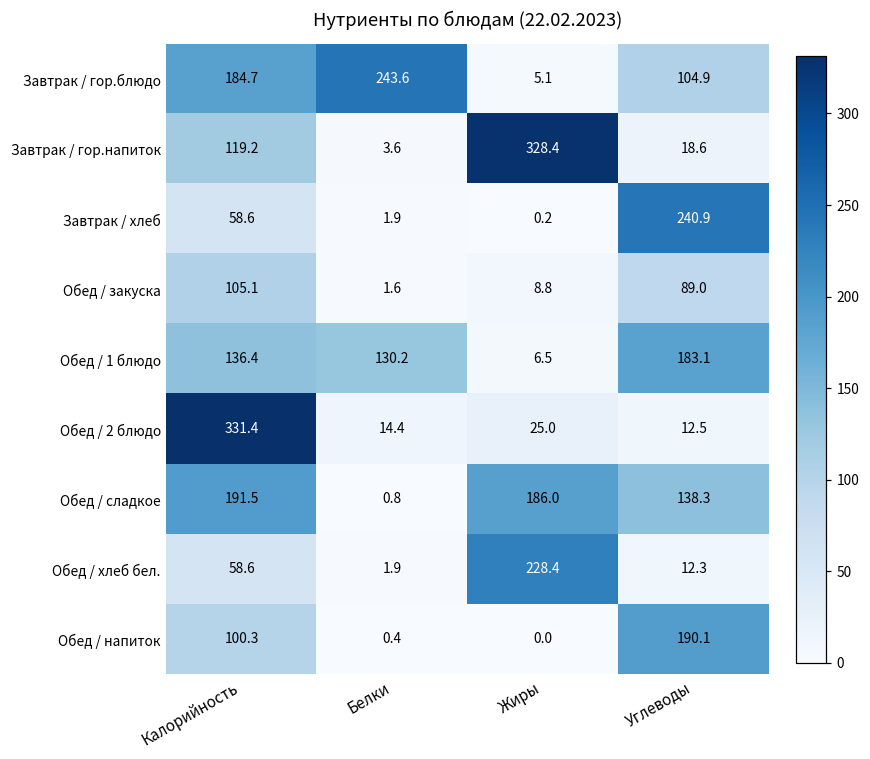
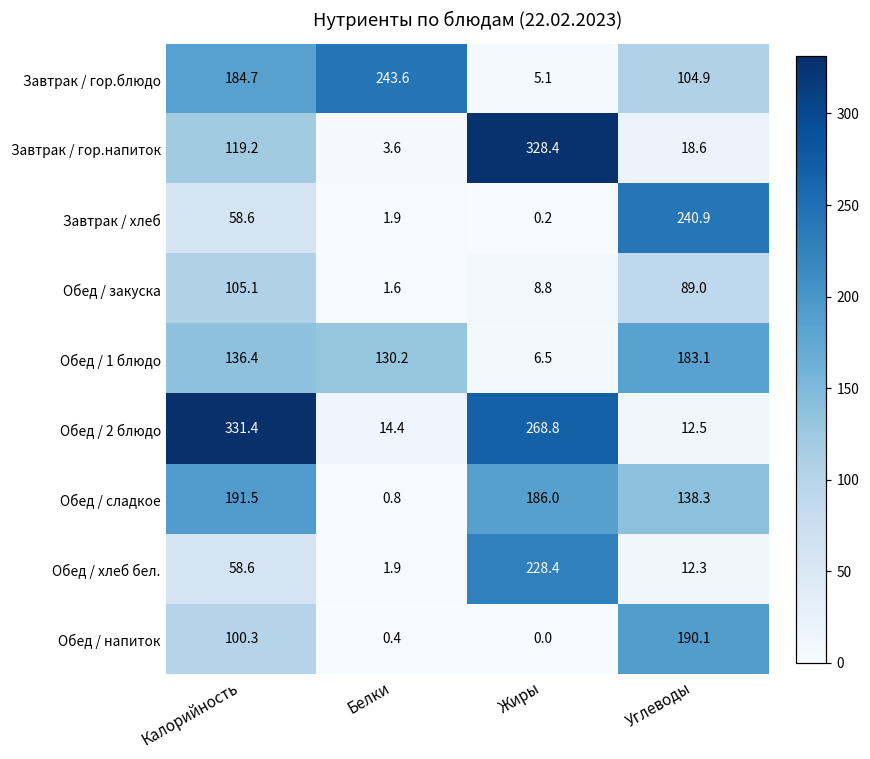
  {
    "Завтрак / гор.блюдо": {
      "Калорийность": 184.7,
      "Белки": 243.6,
      "Жиры": 5.1,
      "Углеводы": 104.9
    },
    "Завтрак / гор.напиток": {
      "Калорийность": 119.2,
      "Белки": 3.6,
      "Жиры": 328.4,
      "Углеводы": 18.6
    },
    "Завтрак / хлеб": {
      "Калорийность": 58.6,
      "Белки": 1.9,
      "Жиры": 0.2,
      "Углеводы": 240.9
    },
    "Обед / закуска": {
      "Калорийность": 105.1,
      "Белки": 1.6,
      "Жиры": 8.8,
      "Углеводы": 89.0
    },
    "Обед / 1 блюдо": {
      "Калорийность": 136.4,
      "Белки": 130.2,
      "Жиры": 6.5,
      "Углеводы": 183.1
    },
    "Обед / 2 блюдо": {
      "Калорийность": 331.4,
      "Белки": 14.4,
-     "Жиры": 25.0,
+     "Жиры": 268.8,
      "Углеводы": 12.5
    },
    "Обед / сладкое": {
      "Калорийность": 191.5,
      "Белки": 0.8,
      "Жиры": 186.0,
      "Углеводы": 138.3
    },
    "Обед / хлеб бел.": {
      "Калорийность": 58.6,
      "Белки": 1.9,
      "Жиры": 228.4,
      "Углеводы": 12.3
    },
    "Обед / напиток": {
      "Калорийность": 100.3,
      "Белки": 0.4,
      "Жиры": 0.0,
      "Углеводы": 190.1
    }
  }
